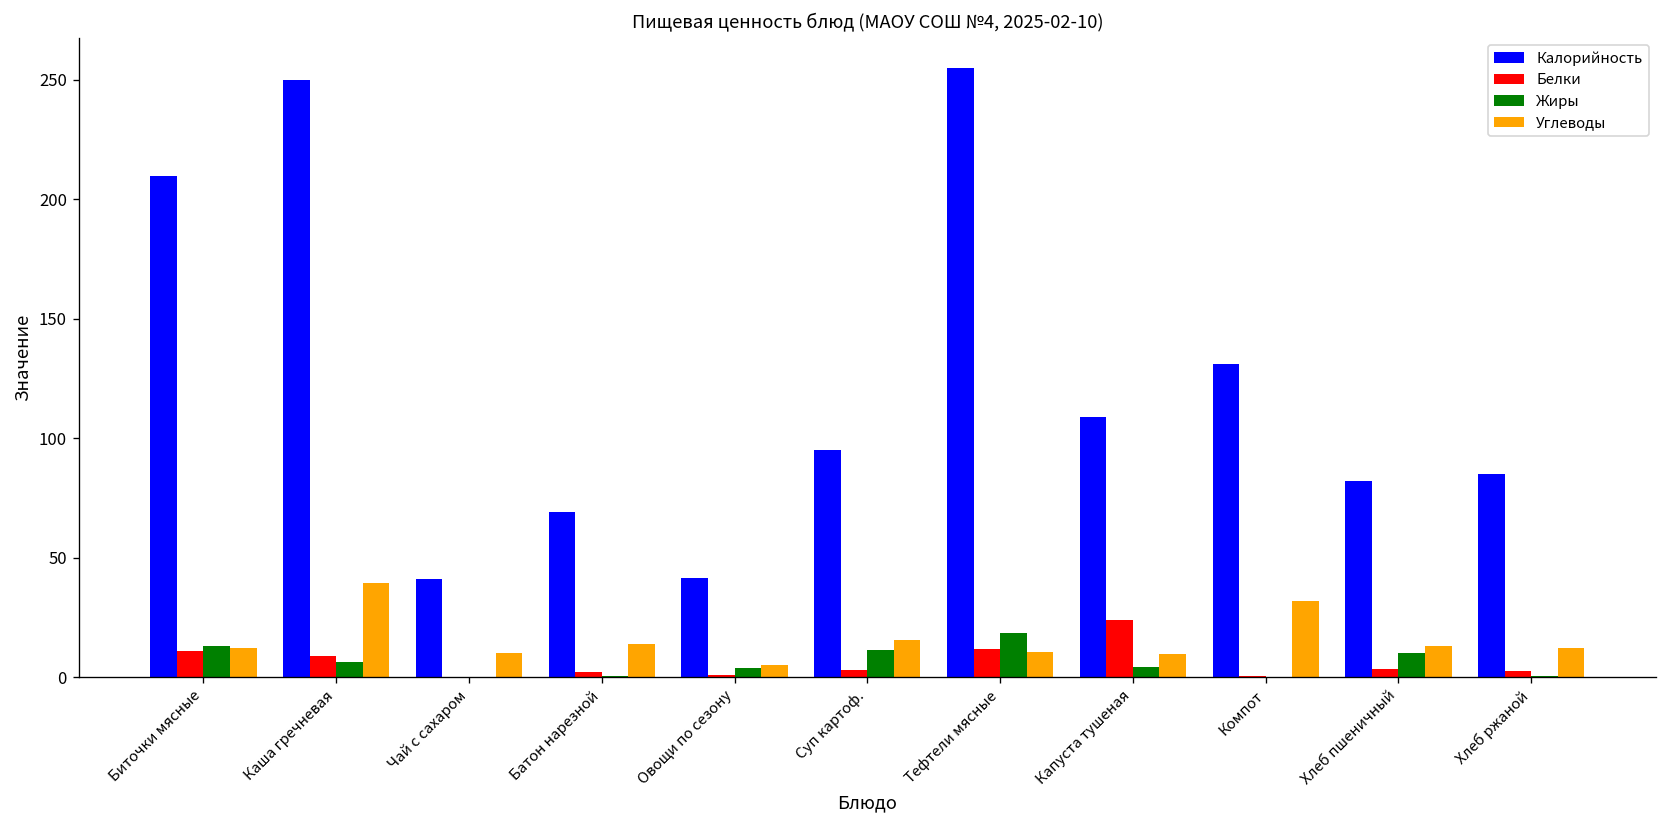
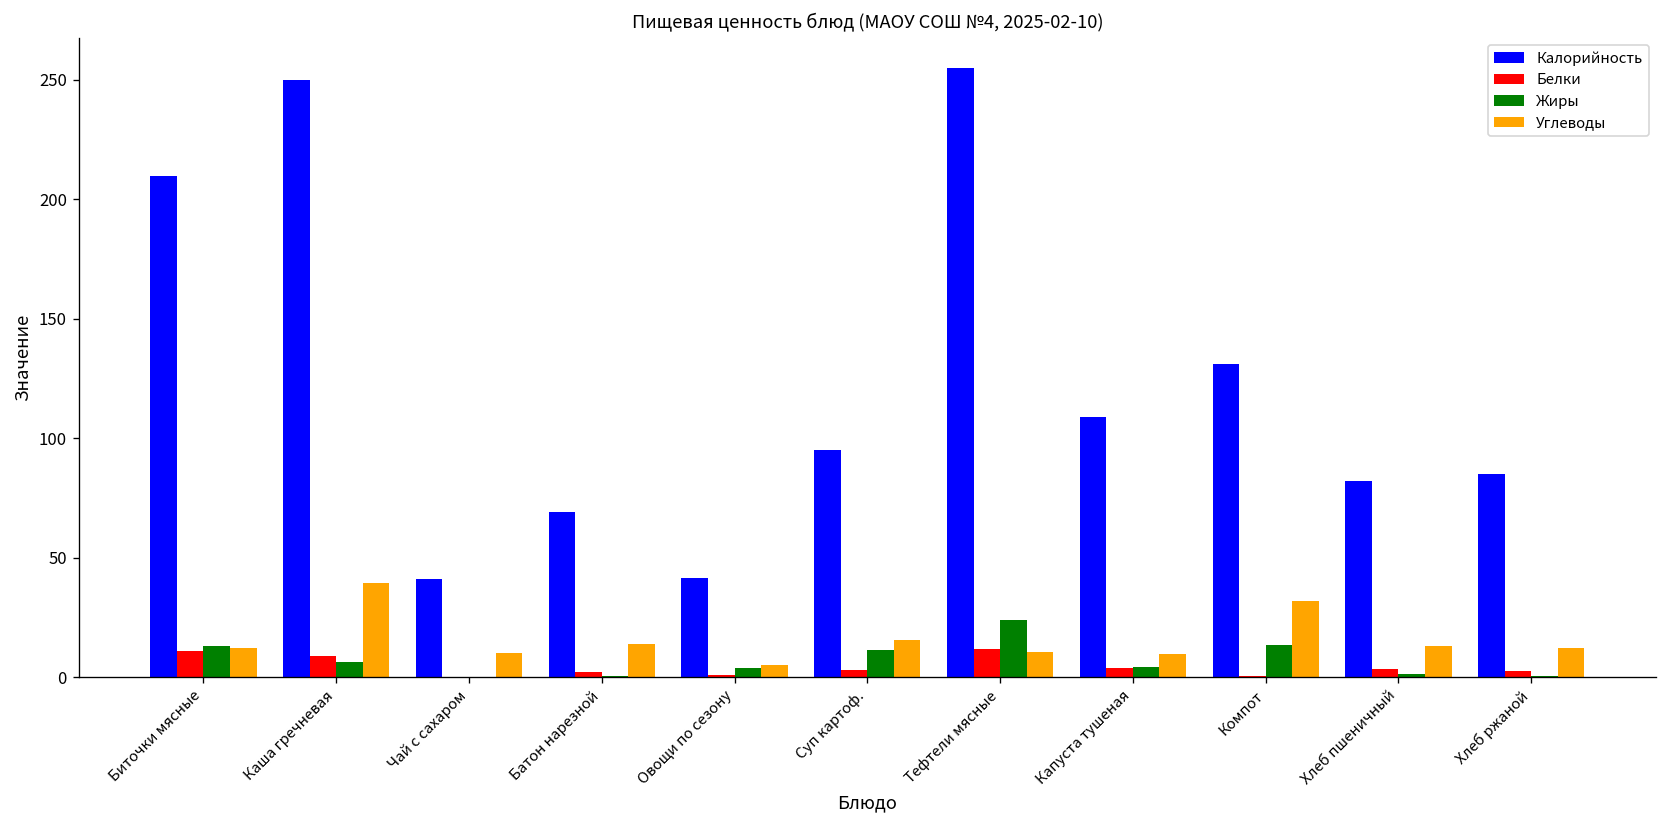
  {
    "Калорийность": {
      "Биточки мясные": 210,
      "Каша гречневая": 250,
      "Чай с сахаром": 41,
      "Батон нарезной": 69,
      "Овощи по сезону": 41,
      "Суп картоф.": 95,
      "Тефтели мясные": 255,
      "Капуста тушеная": 109,
      "Компот": 131,
      "Хлеб пшеничный": 82,
      "Хлеб ржаной": 85
    },
    "Белки": {
      "Биточки мясные": 11,
      "Каша гречневая": 9,
      "Батон нарезной": 2,
      "Суп картоф.": 3,
      "Тефтели мясные": 12,
-     "Капуста тушеная": 24,
+     "Капуста тушеная": 4,
      "Хлеб пшеничный": 3,
      "Хлеб ржаной": 2
    },
    "Жиры": {
      "Биточки мясные": 13,
      "Каша гречневая": 6,
      "Чай с сахаром": 0,
      "Овощи по сезону": 4,
      "Суп картоф.": 11,
-     "Тефтели мясные": 19,
+     "Тефтели мясные": 24,
      "Капуста тушеная": 4,
-     "Компот": 0,
-     "Хлеб пшеничный": 10
+     "Компот": 14,
+     "Хлеб пшеничный": 1
    },
    "Углеводы": {
      "Биточки мясные": 12,
      "Каша гречневая": 39,
      "Чай с сахаром": 10,
      "Батон нарезной": 14,
      "Овощи по сезону": 5,
      "Суп картоф.": 16,
      "Тефтели мясные": 10,
      "Капуста тушеная": 10,
      "Компот": 32,
      "Хлеб пшеничный": 13,
      "Хлеб ржаной": 12
    }
  }
